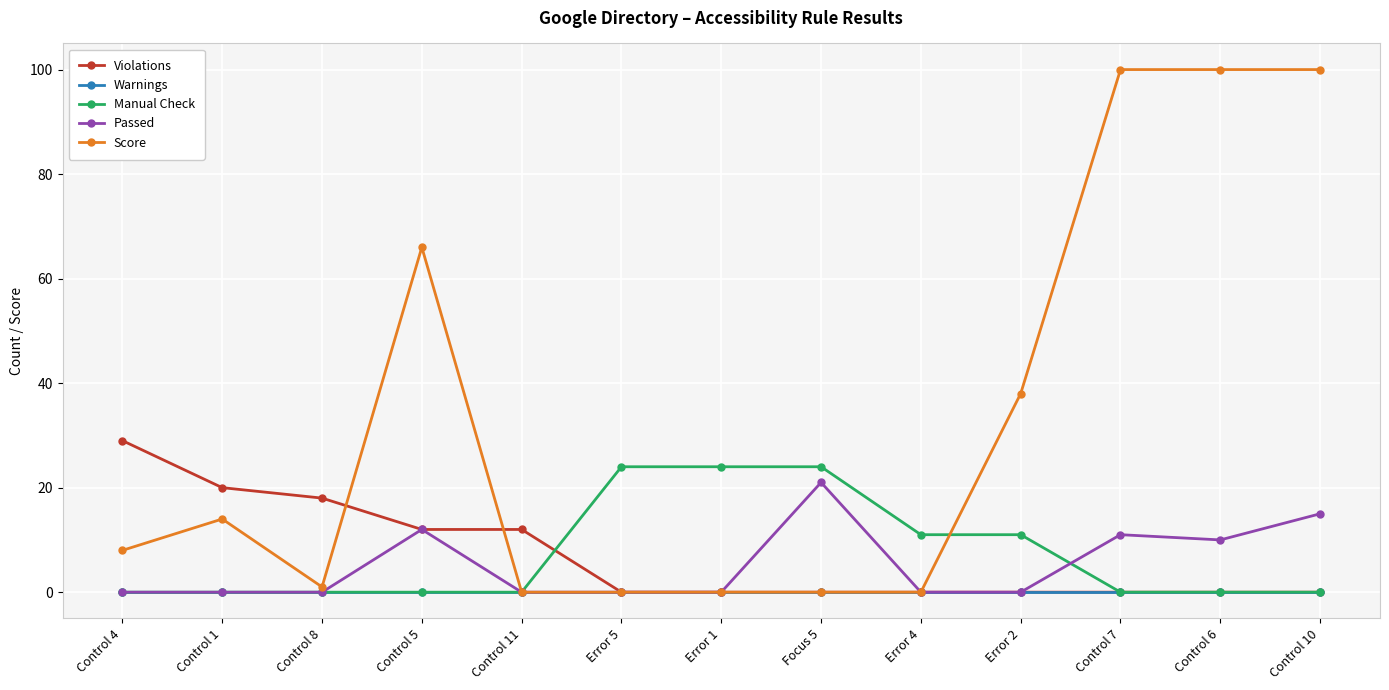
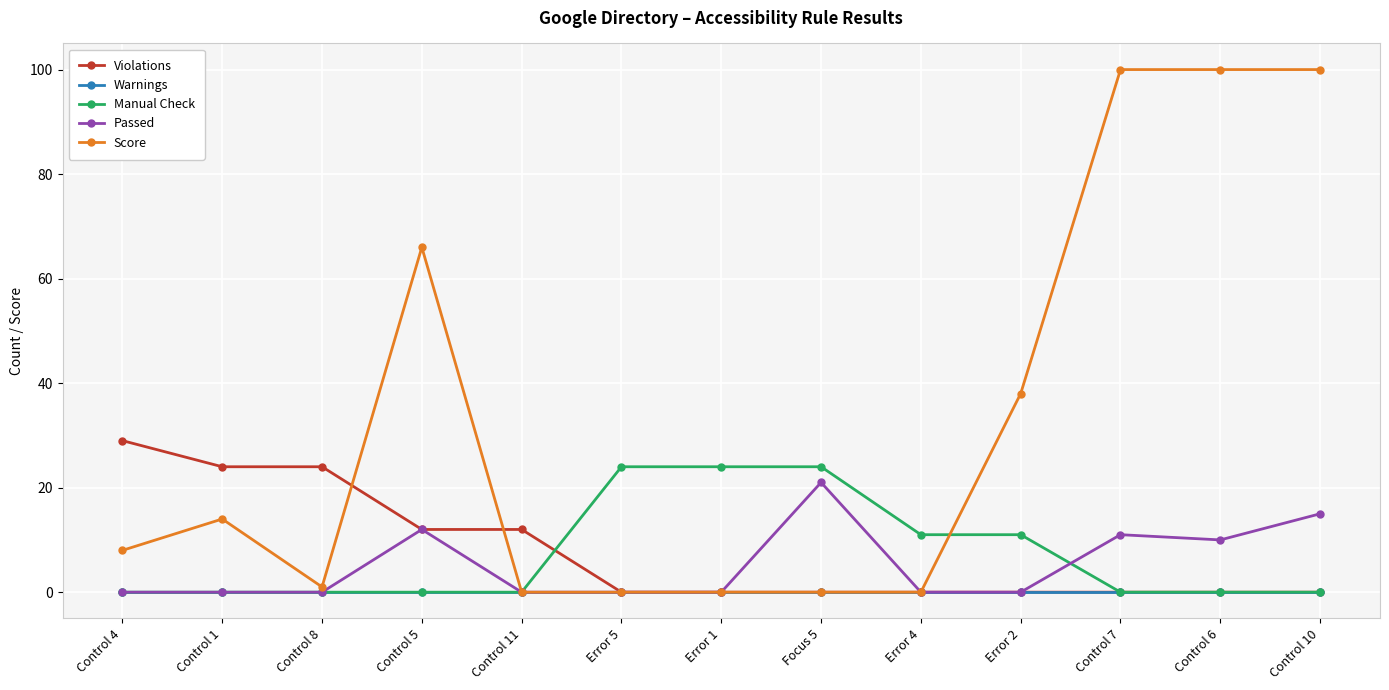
  {
    "Violations": {
      "Control 4": 29,
-     "Control 1": 20,
-     "Control 8": 18,
+     "Control 1": 24,
+     "Control 8": 24,
      "Control 11": 12
    },
    "Manual Check": {
      "Error 5": 24,
      "Error 1": 24,
      "Focus 5": 24,
      "Error 4": 11,
      "Error 2": 11
    },
    "Passed": {
      "Focus 5": 21,
      "Control 7": 11,
      "Control 6": 10,
      "Control 10": 15
    },
    "Score": {
      "Control 4": 8,
      "Control 1": 14,
      "Control 8": 1,
      "Control 5": 66,
      "Error 2": 38,
      "Control 7": 100,
      "Control 6": 100,
      "Control 10": 100
    }
  }
